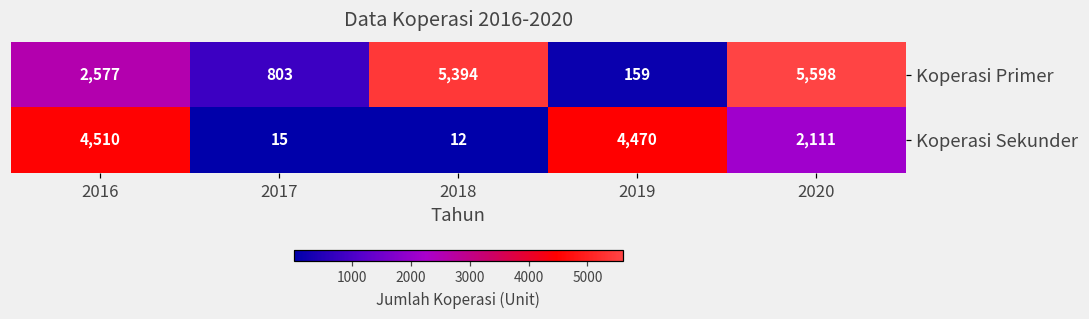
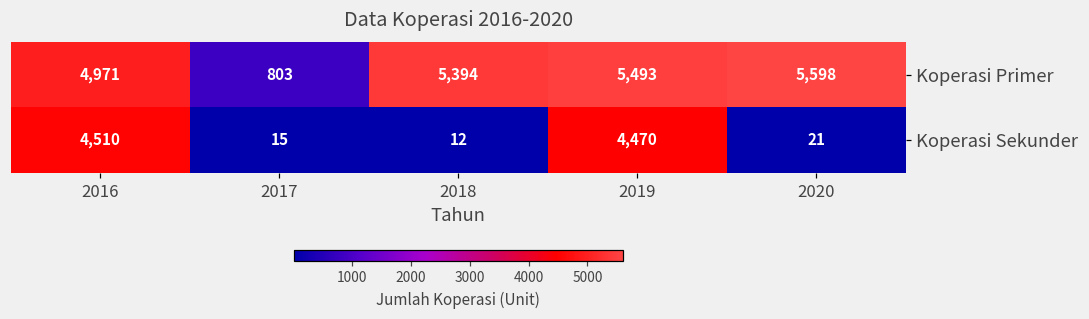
  {
    "Koperasi Primer": {
-     "2016": "2,577",
+     "2016": "4,971",
      "2017": "803",
      "2018": "5,394",
-     "2019": "159",
+     "2019": "5,493",
      "2020": "5,598"
    },
    "Koperasi Sekunder": {
      "2016": "4,510",
      "2017": "15",
      "2018": "12",
      "2019": "4,470",
-     "2020": "2,111"
+     "2020": "21"
    }
  }
